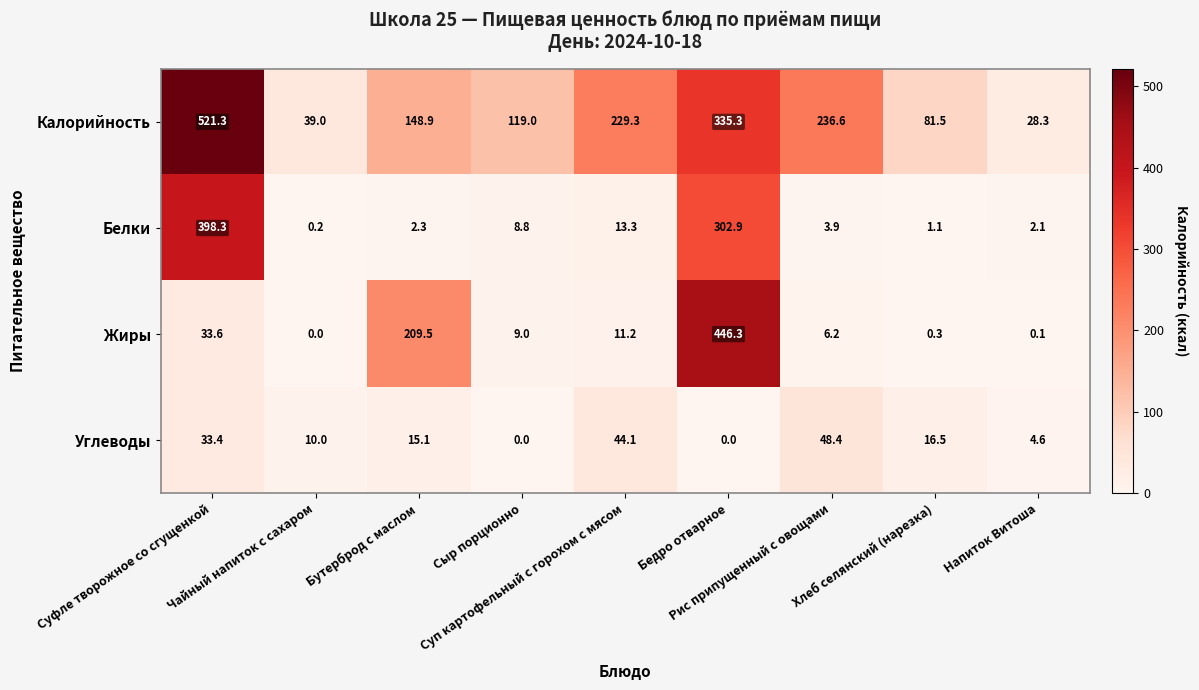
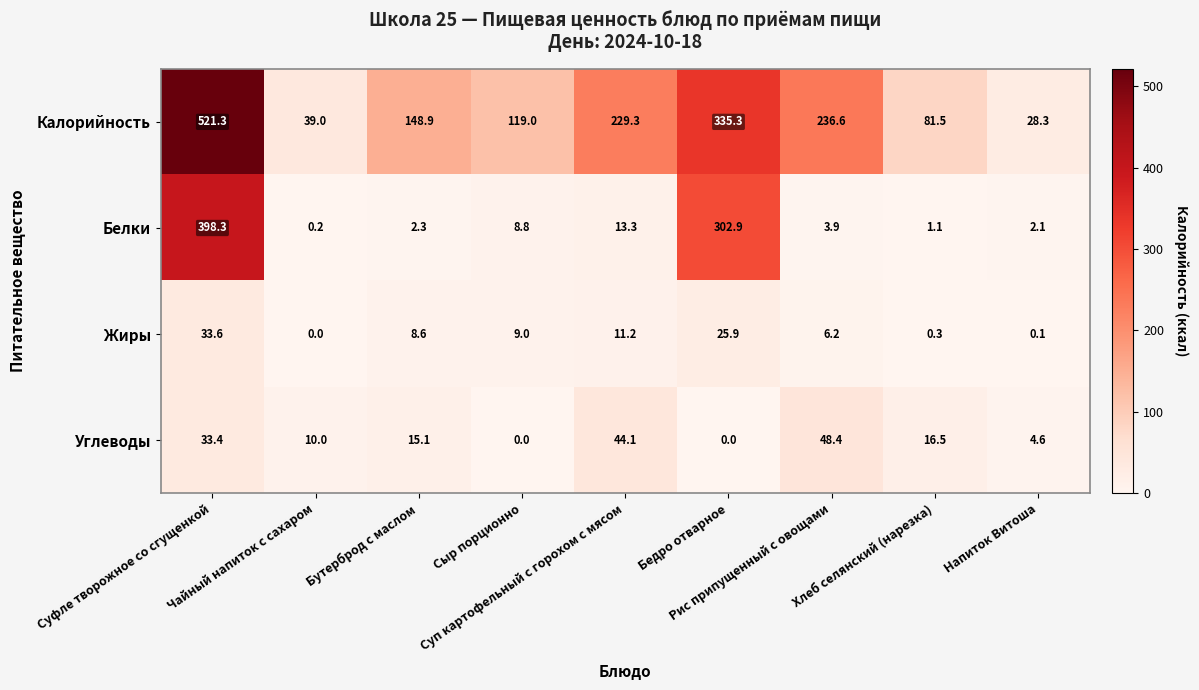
  {
    "Жиры": {
-     "Бутерброд с маслом": 209.5,
-     "Бедро отварное": 446.3
+     "Бутерброд с маслом": 8.6,
+     "Бедро отварное": 25.9
    }
  }
